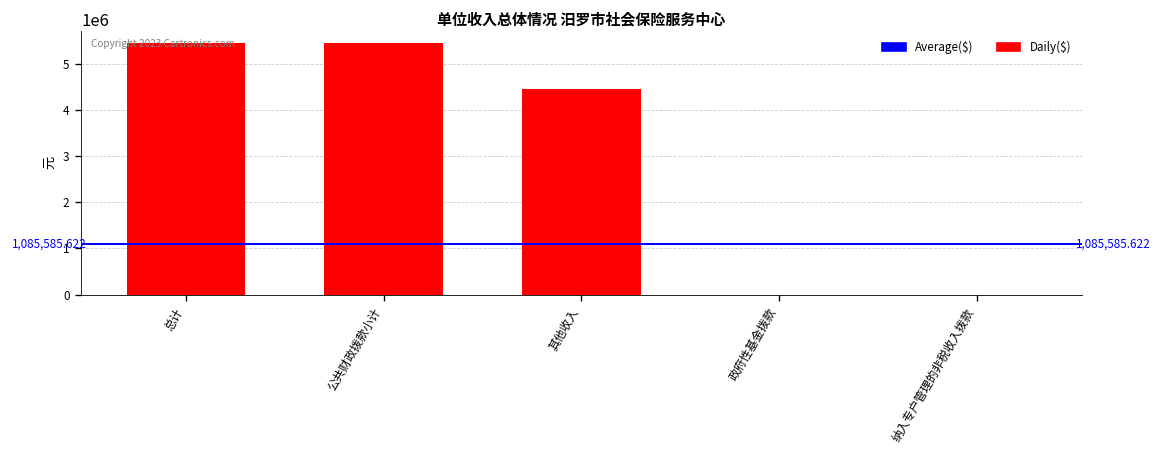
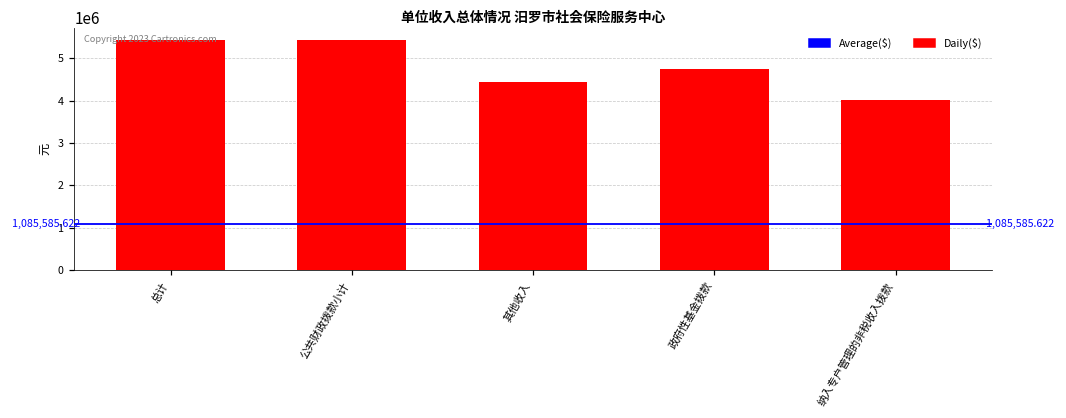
  {
    "公共财政拨款小计": 5400000,
    "其他收入": 4500000,
-   "政府性基金拨款": 0,
-   "纳入专户管理的非税收入拨款": 0
+   "政府性基金拨款": 4800000,
+   "纳入专户管理的非税收入拨款": 4000000
  }
